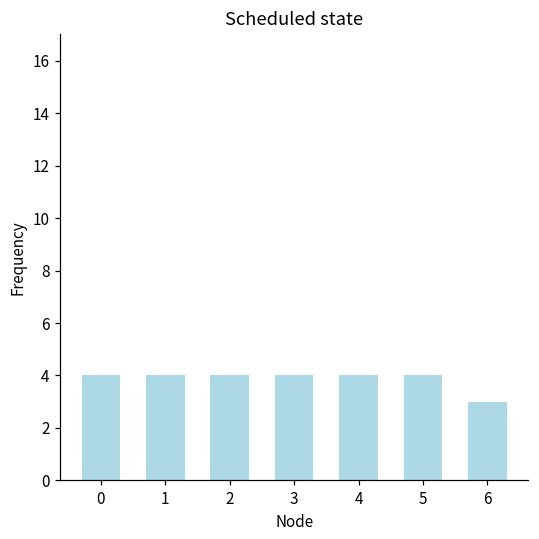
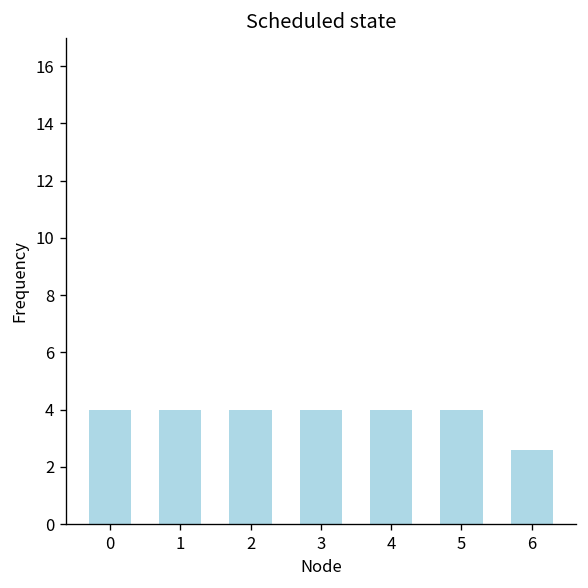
  {
    "0": 4.0,
    "1": 4.0,
    "2": 4.0,
    "3": 4.0,
    "4": 4.0,
    "5": 4.0,
-   "6": 3.0
+   "6": 2.6
  }
